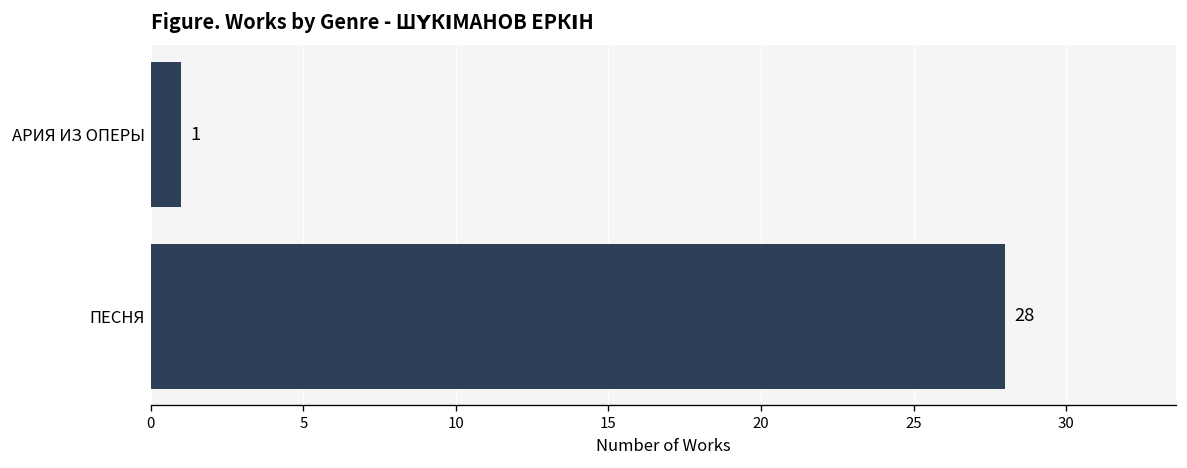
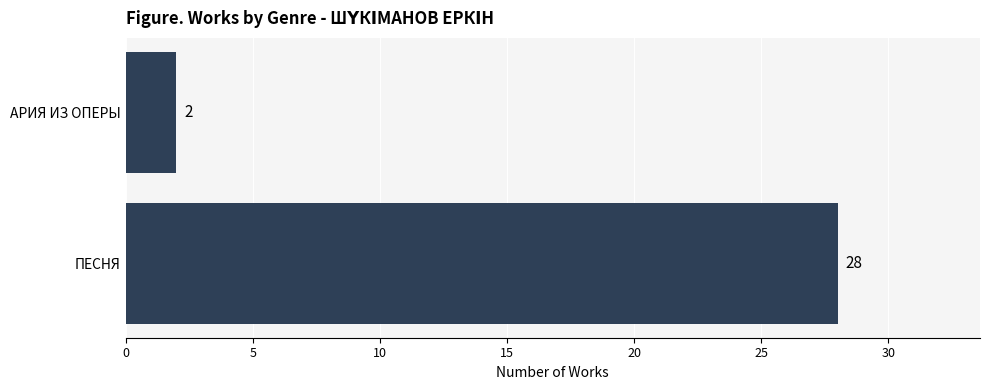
  {
-   "АРИЯ ИЗ ОПЕРЫ": 1,
+   "АРИЯ ИЗ ОПЕРЫ": 2,
    "ПЕСНЯ": 28
  }
